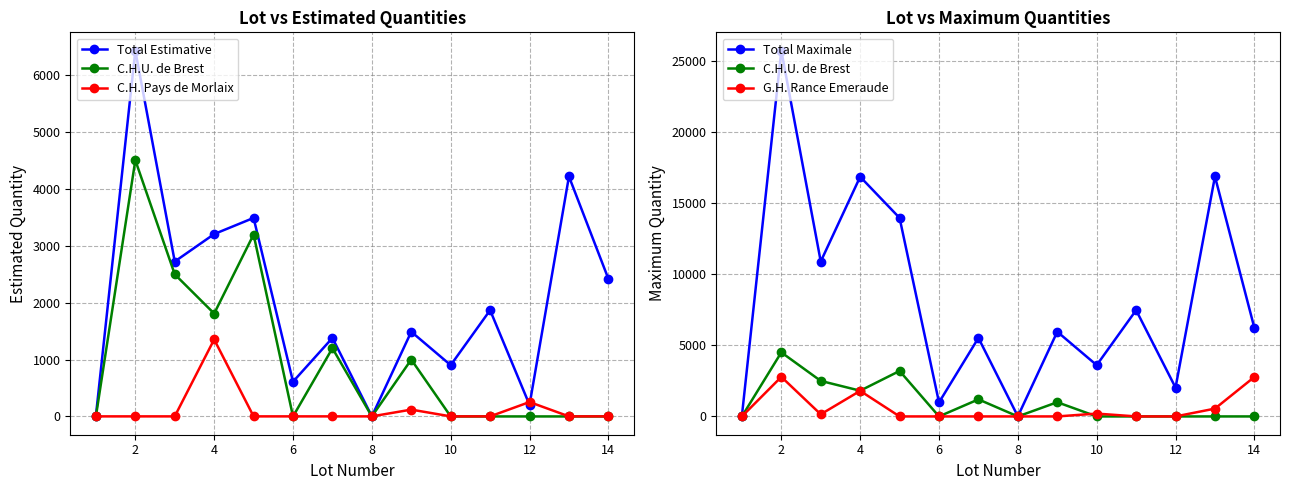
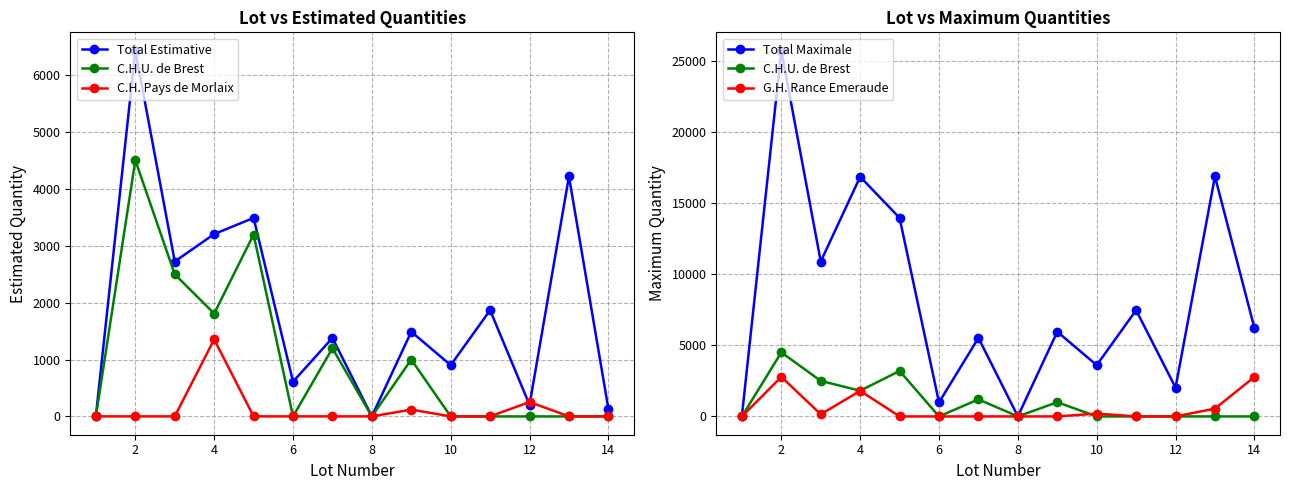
  {
    "Lot vs Estimated Quantities": {
      "Total Estimative": {
        "4": 3200,
        "6": 600,
        "10": 900,
        "12": 200,
-       "14": 2400
+       "14": 100
      },
      "C.H.U. de Brest": {
        "2": 4500,
        "4": 1800,
        "12": 0
      },
      "C.H. Pays de Morlaix": {
        "2": 0,
        "4": 1400,
        "12": 300
      }
    },
    "Lot vs Maximum Quantities": {
      "Total Maximale": {
        "4": 16900,
        "6": 1000,
        "10": 3600,
        "12": 2000,
        "14": 6200
      },
      "C.H.U. de Brest": {
        "2": 4500,
        "10": 0,
        "14": 0
      },
      "G.H. Rance Emeraude": {
        "2": 2800,
        "10": 200,
        "14": 2800
      }
    }
  }
